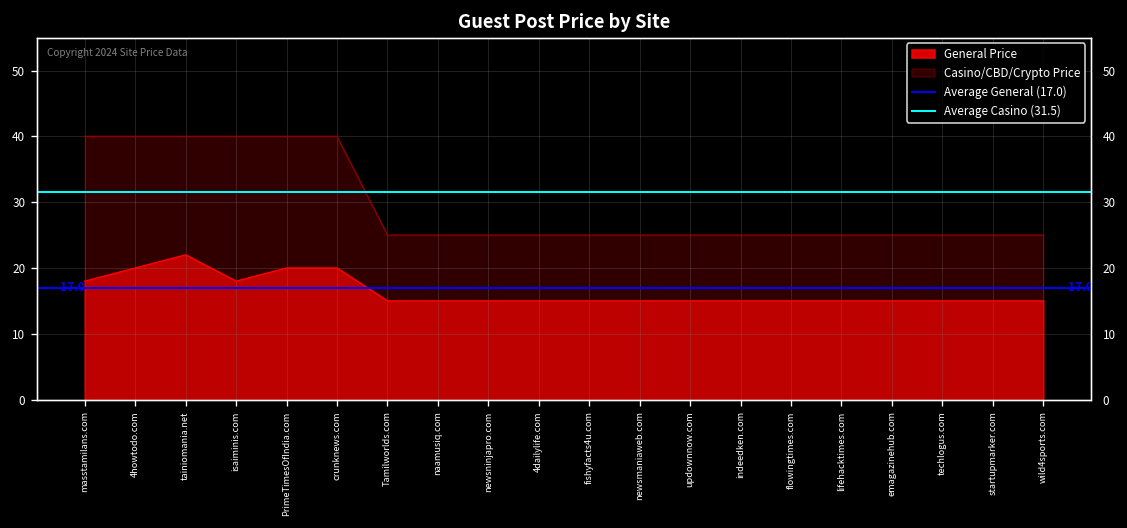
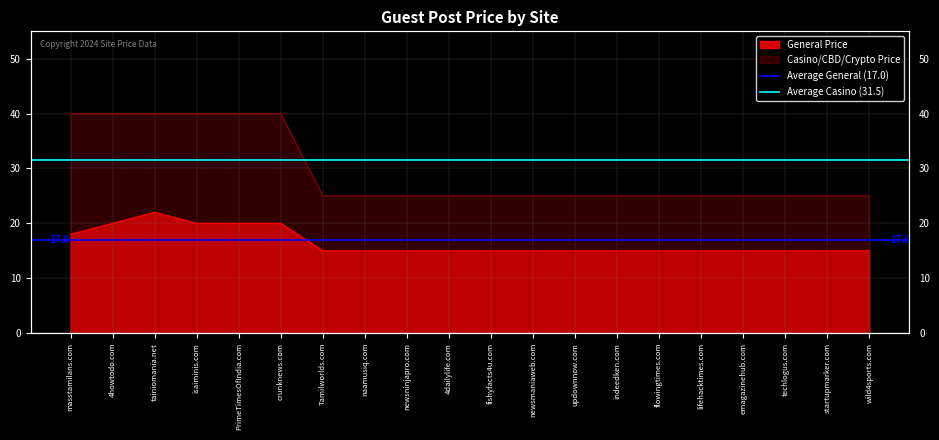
  {
    "General Price": {
      "4howtodo.com": 20,
      "tainiomania.net": 22,
-     "isaiminis.com": 18,
+     "isaiminis.com": 20,
      "PrimeTimesOfIndia.com": 20,
      "crunknews.com": 20,
      "Tamilworlds.com": 15,
      "naamusiq.com": 15,
      "newsninjapro.com": 15,
      "4dailylife.com": 15,
      "fishyfacts4u.com": 15,
      "newsmaniaweb.com": 15,
      "updownnow.com": 15,
      "indeedken.com": 15,
      "flowingtimes.com": 15,
      "lifehacktimes.com": 15,
      "emagazinehub.com": 15,
      "techlogus.com": 15,
      "startupmarker.com": 15
    },
    "Casino/CBD/Crypto Price": {
      "masstamilans.com": 40,
      "4howtodo.com": 40,
      "tainiomania.net": 40,
      "isaiminis.com": 40,
      "PrimeTimesOfIndia.com": 40,
      "crunknews.com": 40,
      "Tamilworlds.com": 25,
      "naamusiq.com": 25,
      "newsninjapro.com": 25,
      "4dailylife.com": 25,
      "fishyfacts4u.com": 25,
      "newsmaniaweb.com": 25,
      "updownnow.com": 25,
      "indeedken.com": 25,
      "flowingtimes.com": 25,
      "lifehacktimes.com": 25,
      "emagazinehub.com": 25,
      "techlogus.com": 25,
      "startupmarker.com": 25,
      "wild4sports.com": 25
    }
  }
